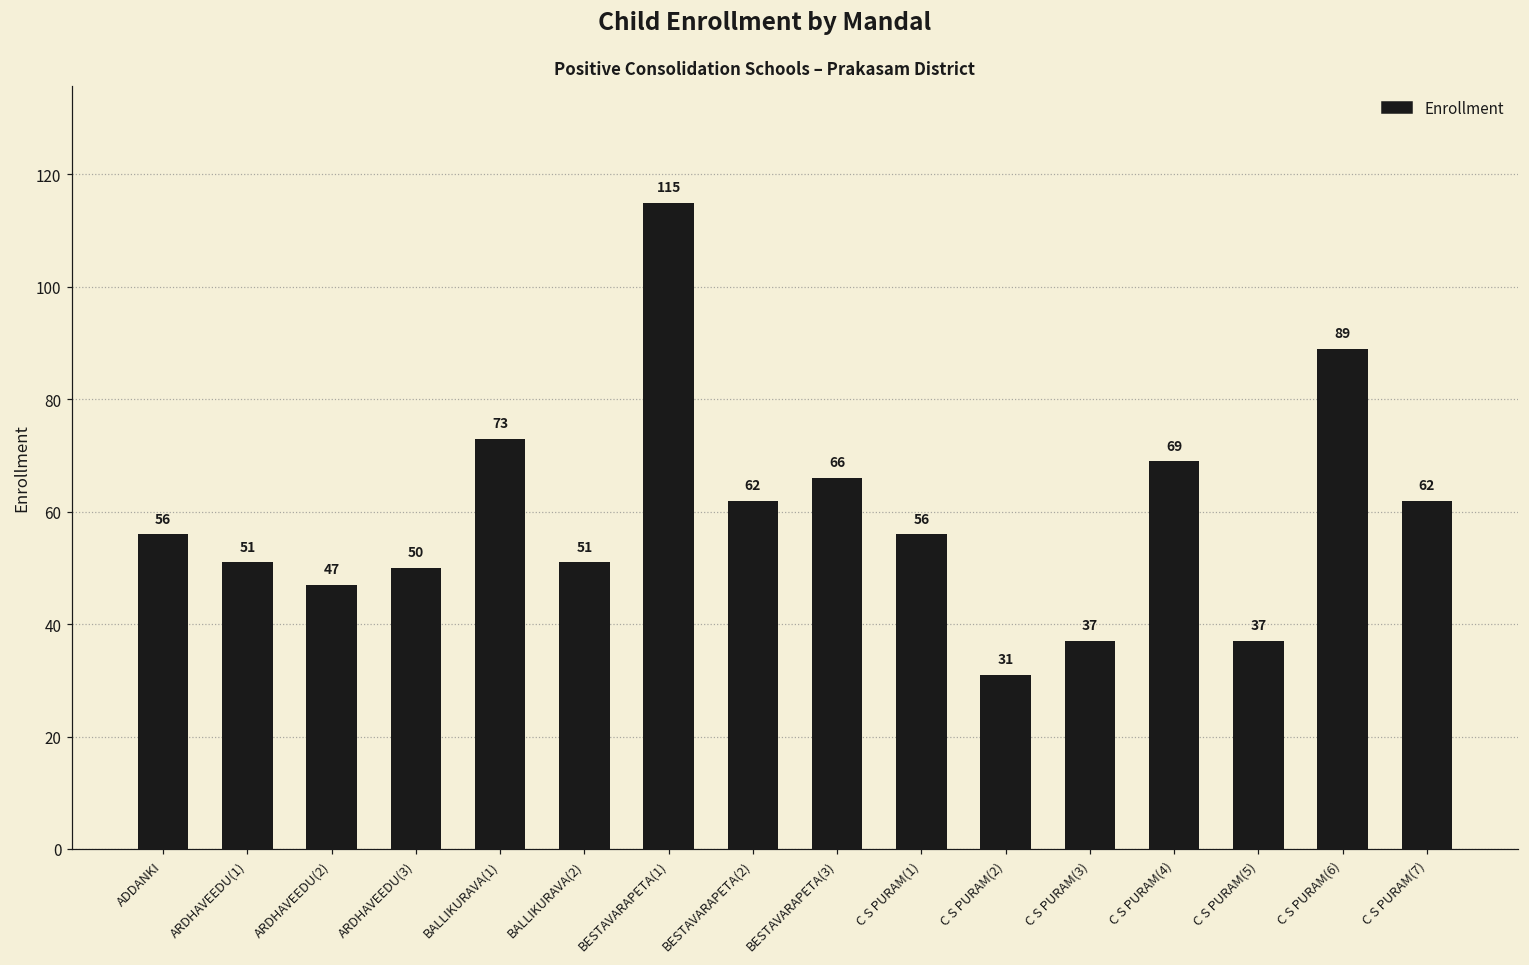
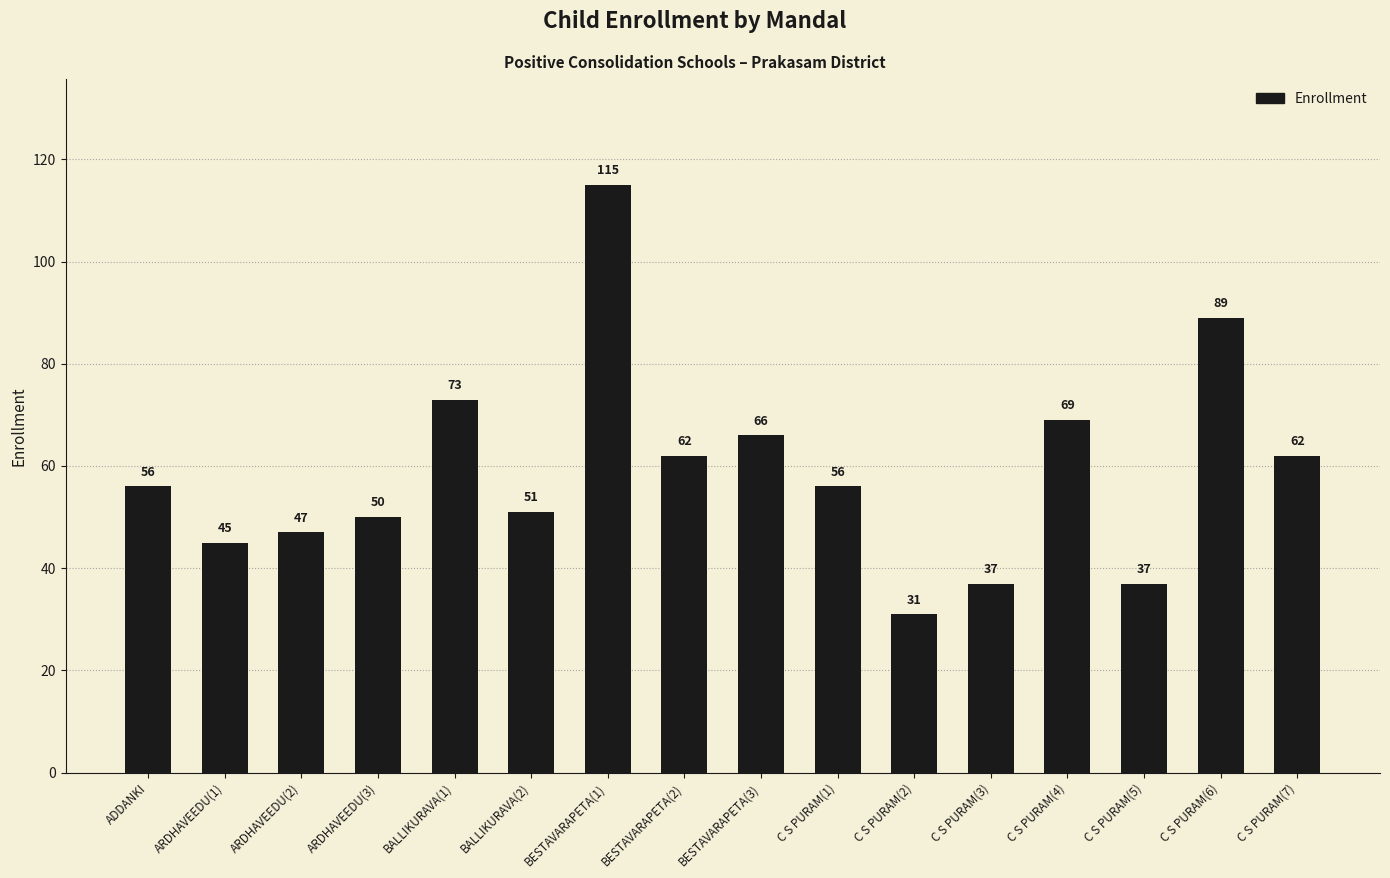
  {
    "ADDANKI": 56,
-   "ARDHAVEEDU(1)": 51,
+   "ARDHAVEEDU(1)": 45,
    "ARDHAVEEDU(2)": 47,
    "ARDHAVEEDU(3)": 50,
    "BALLIKURAVA(1)": 73,
    "BALLIKURAVA(2)": 51,
    "BESTAVARAPETA(1)": 115,
    "BESTAVARAPETA(2)": 62,
    "BESTAVARAPETA(3)": 66,
    "C S PURAM(1)": 56,
    "C S PURAM(2)": 31,
    "C S PURAM(3)": 37,
    "C S PURAM(4)": 69,
    "C S PURAM(5)": 37,
    "C S PURAM(6)": 89,
    "C S PURAM(7)": 62
  }
